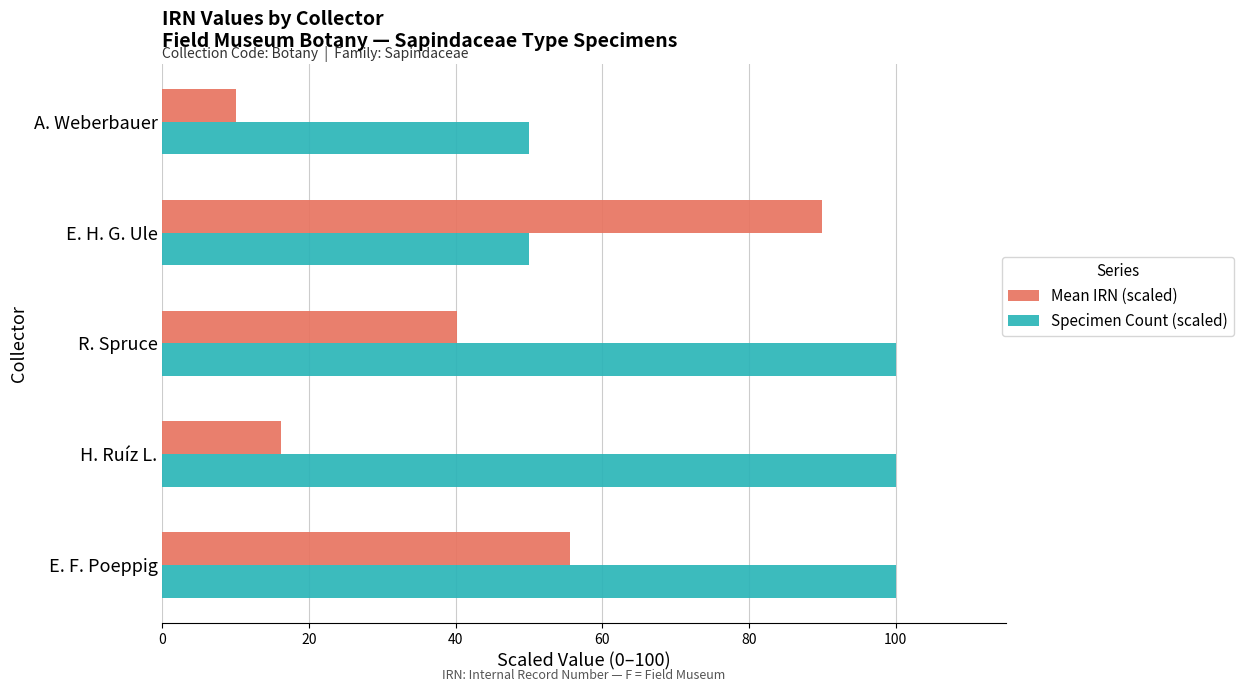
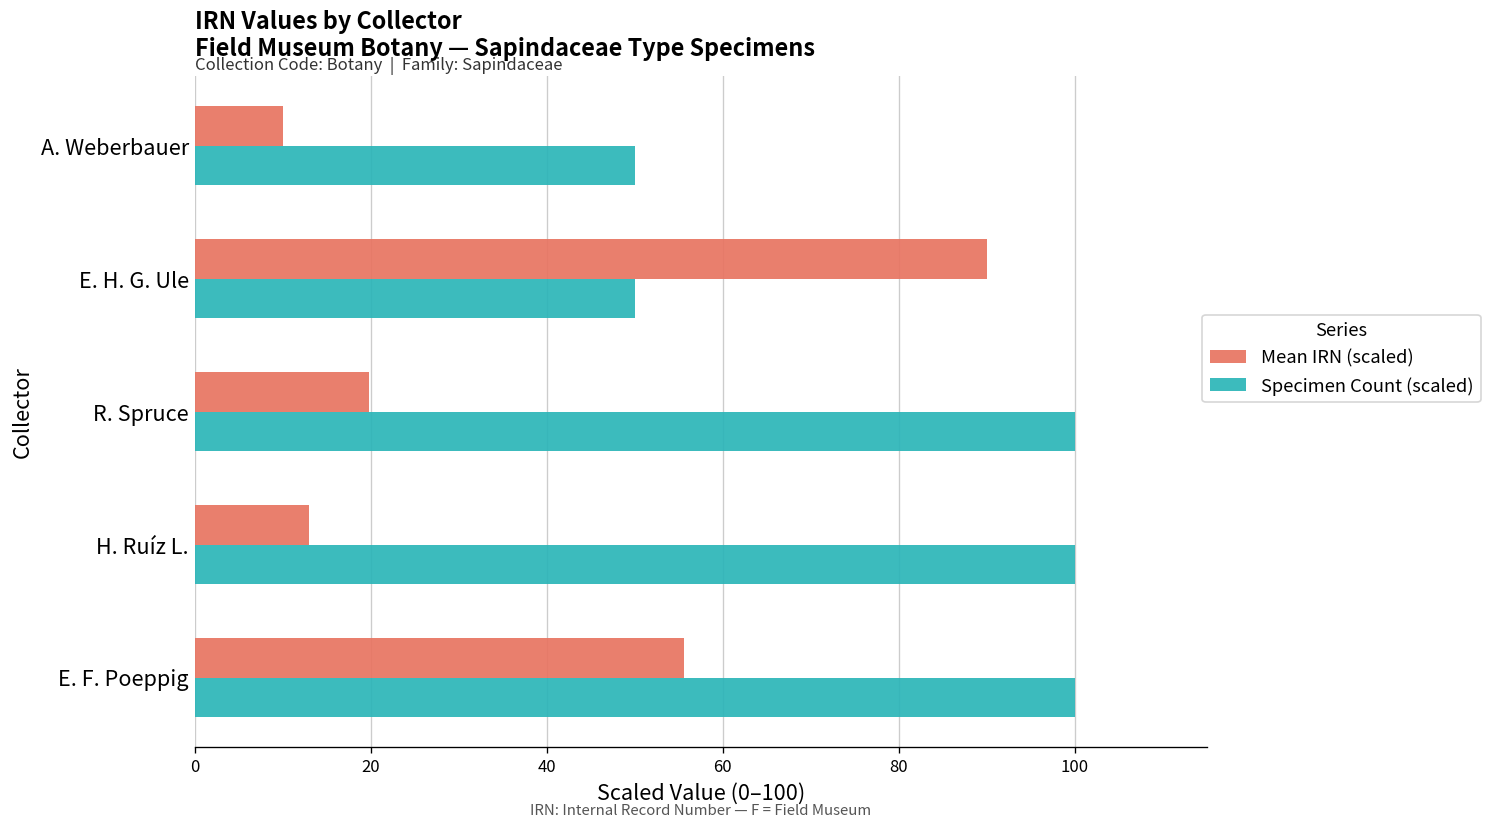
  {
    "Mean IRN (scaled)": {
      "A. Weberbauer": 10,
      "E. H. G. Ule": 90,
-     "R. Spruce": 40,
-     "H. Ruíz L.": 16,
+     "R. Spruce": 20,
+     "H. Ruíz L.": 13,
      "E. F. Poeppig": 56
    },
    "Specimen Count (scaled)": {
      "A. Weberbauer": 50,
      "E. H. G. Ule": 50,
      "R. Spruce": 100,
      "H. Ruíz L.": 100,
      "E. F. Poeppig": 100
    }
  }
